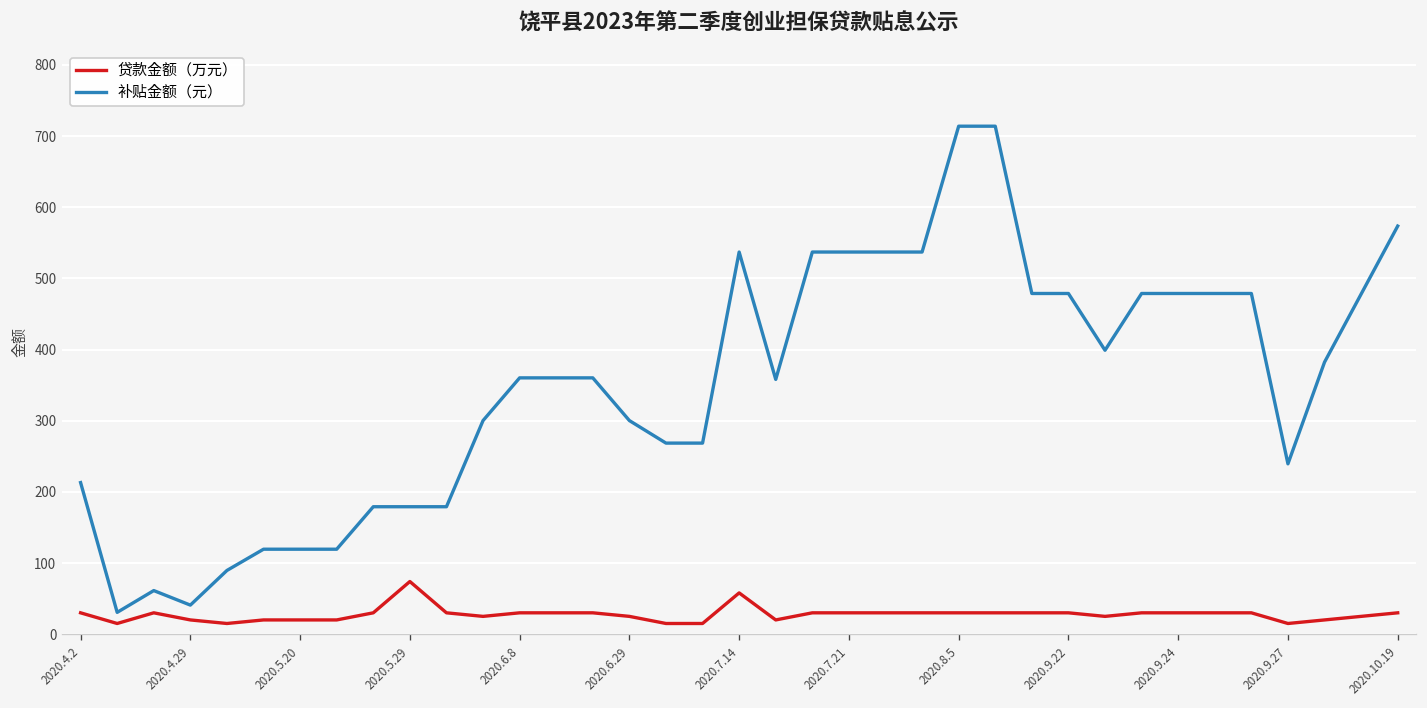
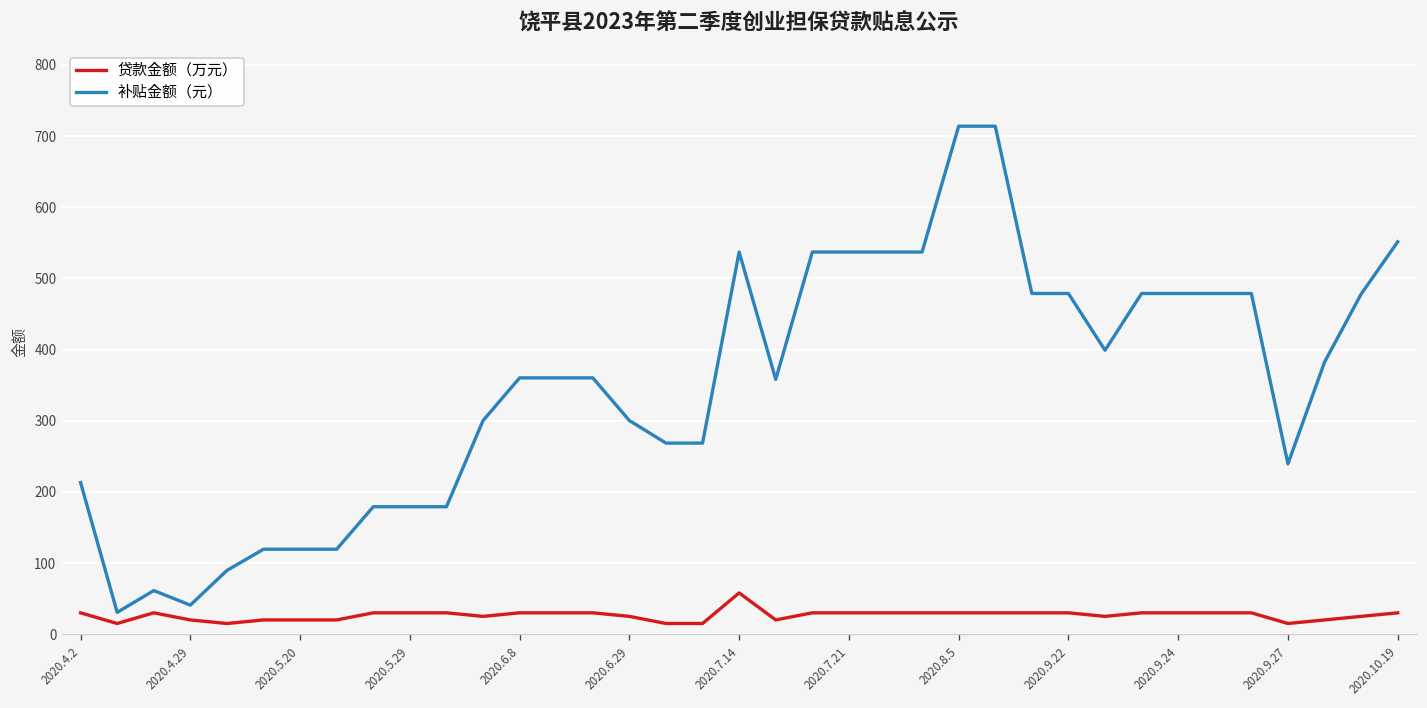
  {
    "贷款金额（万元）": {
      "2020.4.2": 30,
      "2020.4.29": 20,
-     "2020.5.29": 70,
+     "2020.5.29": 30,
      "2020.6.8": 30,
      "2020.6.29": 30,
      "2020.7.14": 60,
      "2020.9.27": 20,
      "2020.10.19": 30
    },
    "补贴金额（元）": {
      "2020.4.2": 210,
      "2020.4.29": 40,
      "2020.5.29": 180,
      "2020.6.8": 360,
      "2020.6.29": 300,
      "2020.7.14": 540,
      "2020.9.27": 240,
-     "2020.10.19": 570
+     "2020.10.19": 550
    }
  }
